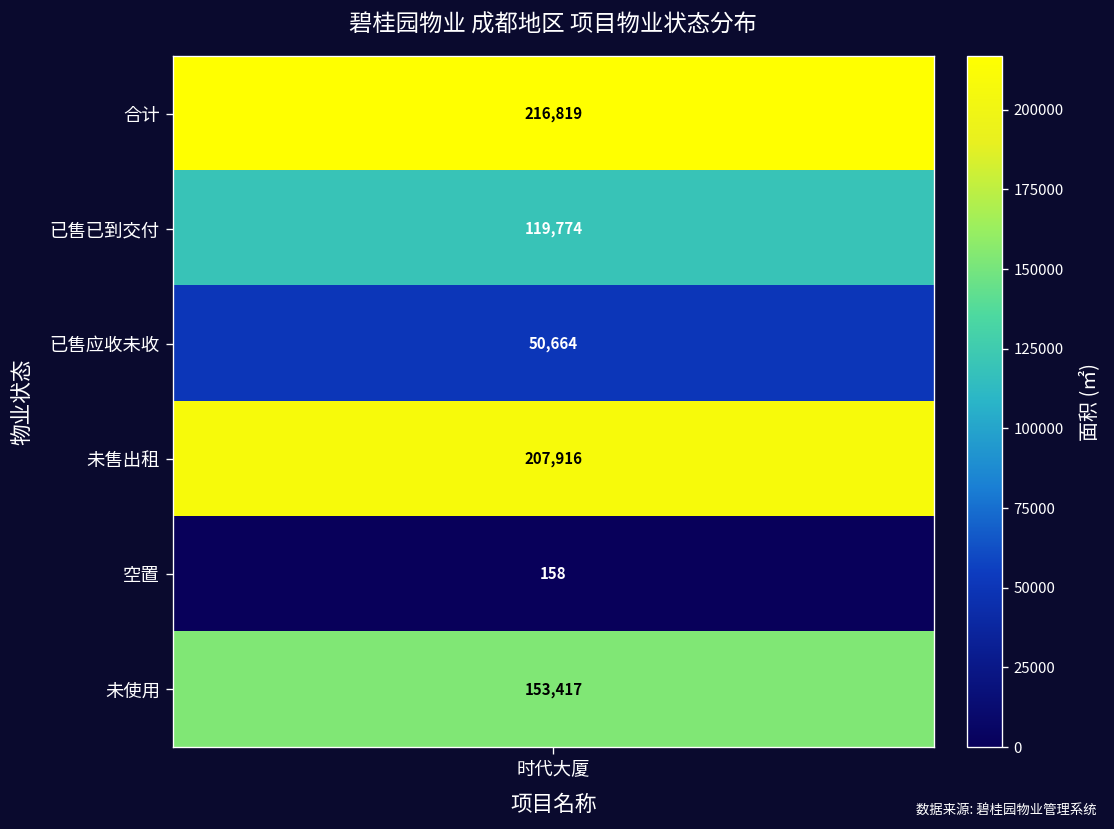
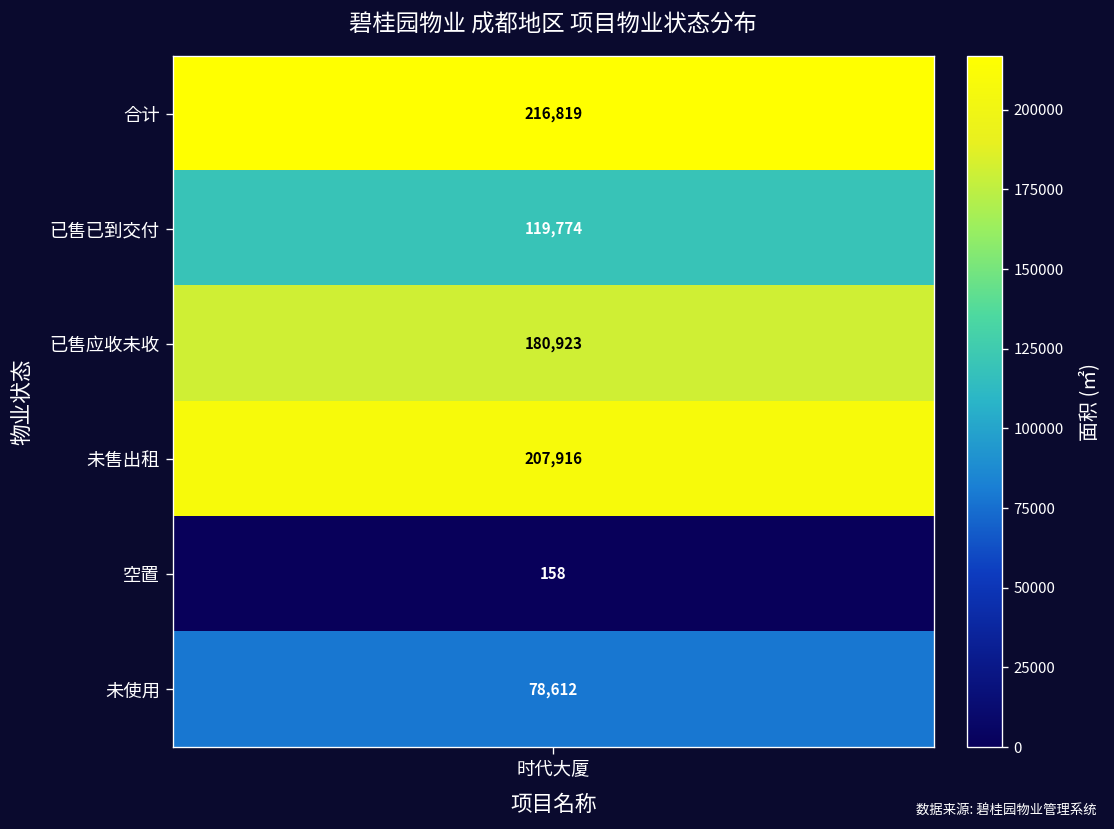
  {
    "合计": {
      "时代大厦": "216,819"
    },
    "已售已到交付": {
      "时代大厦": "119,774"
    },
    "已售应收未收": {
-     "时代大厦": "50,664"
+     "时代大厦": "180,923"
    },
    "未售出租": {
      "时代大厦": "207,916"
    },
    "空置": {
      "时代大厦": "158"
    },
    "未使用": {
-     "时代大厦": "153,417"
+     "时代大厦": "78,612"
    }
  }
